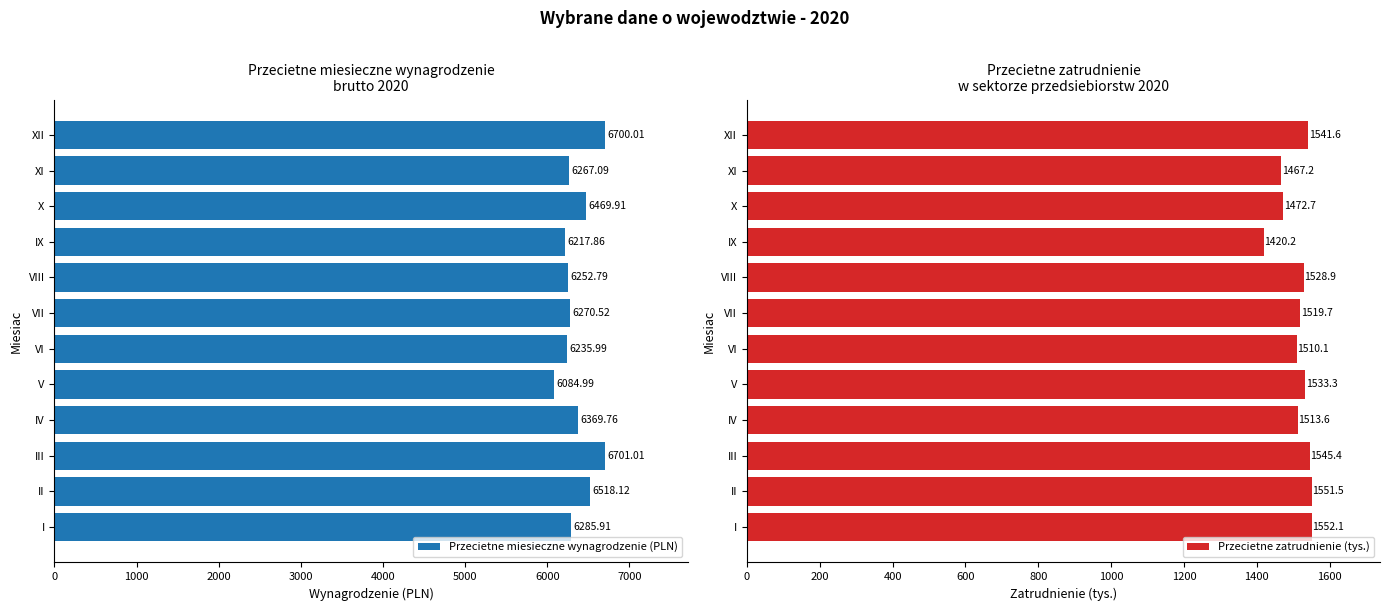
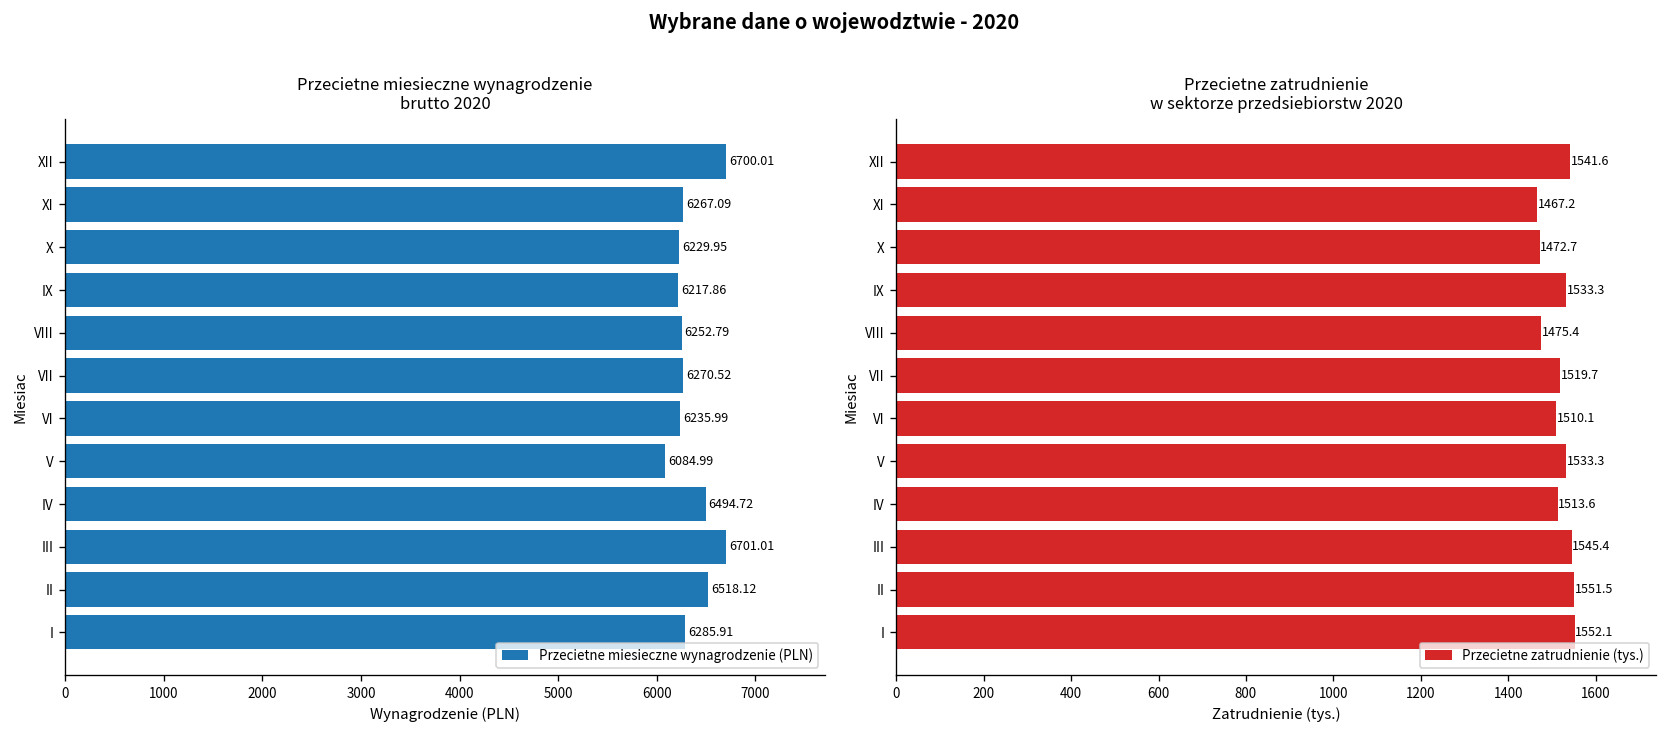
  {
    "Przecietne miesieczne wynagrodzenie brutto 2020": {
      "XII": 6700.01,
      "XI": 6267.09,
-     "X": 6469.91,
+     "X": 6229.95,
      "IX": 6217.86,
      "VIII": 6252.79,
      "VII": 6270.52,
      "VI": 6235.99,
      "V": 6084.99,
-     "IV": 6369.76,
+     "IV": 6494.72,
      "III": 6701.01,
      "II": 6518.12,
      "I": 6285.91
    },
    "Przecietne zatrudnienie w sektorze przedsiebiorstw 2020": {
      "XII": 1541.6,
      "XI": 1467.2,
      "X": 1472.7,
-     "IX": 1420.2,
-     "VIII": 1528.9,
+     "IX": 1533.3,
+     "VIII": 1475.4,
      "VII": 1519.7,
      "VI": 1510.1,
      "V": 1533.3,
      "IV": 1513.6,
      "III": 1545.4,
      "II": 1551.5,
      "I": 1552.1
    }
  }
